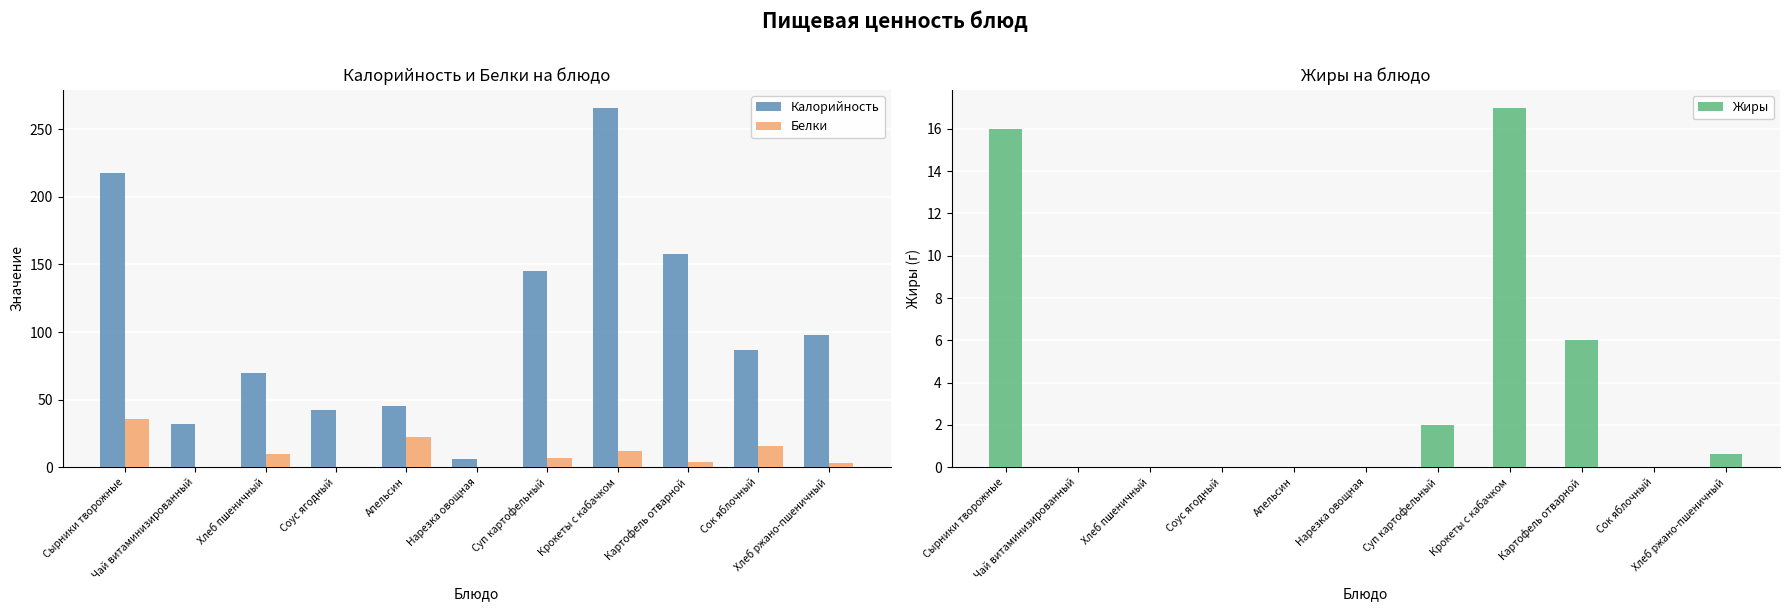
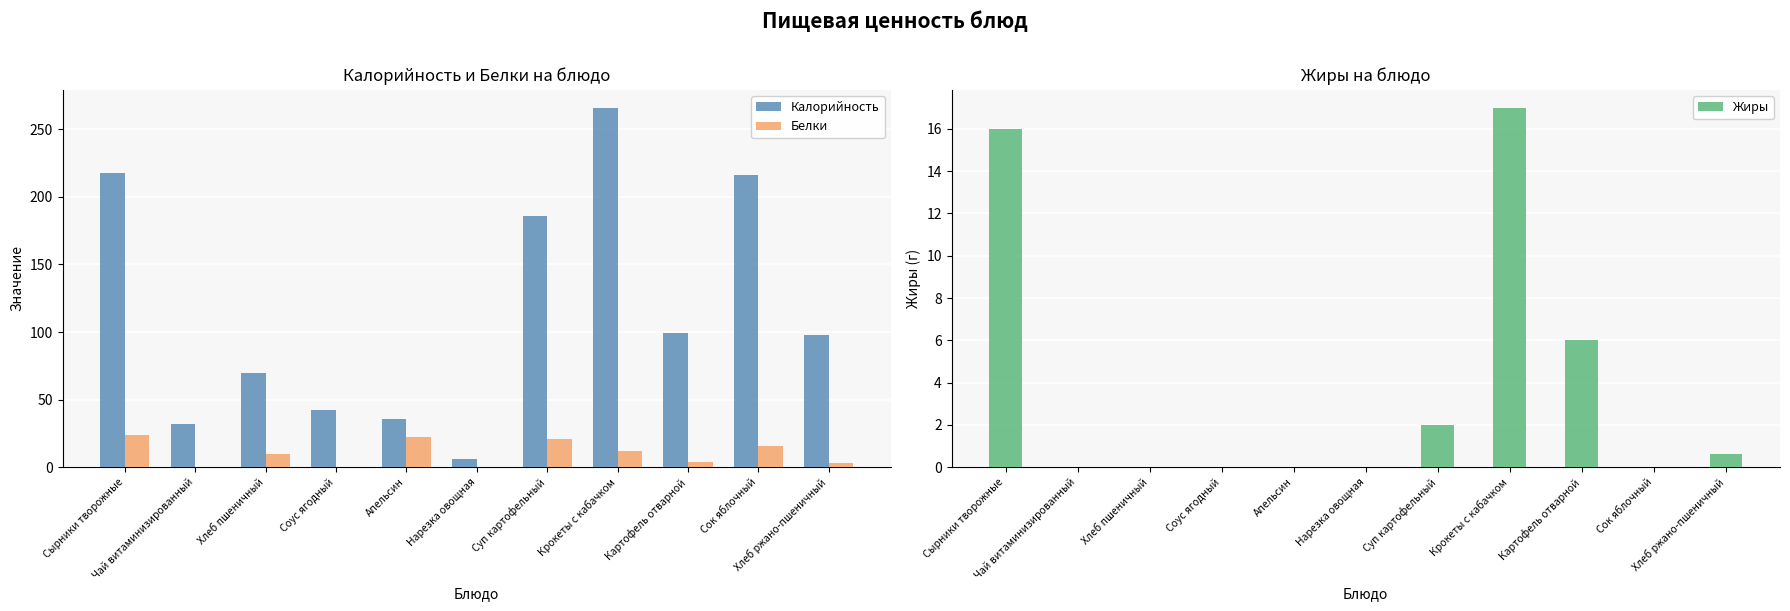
  {
    "Калорийность и Белки на блюдо": {
      "Калорийность": {
        "Сырники творожные": 218,
        "Чай витаминизированный": 32,
        "Хлеб пшеничный": 70,
        "Соус ягодный": 42,
-       "Апельсин": 45,
+       "Апельсин": 36,
        "Нарезка овощная": 6,
-       "Суп картофельный": 145,
+       "Суп картофельный": 186,
        "Крокеты с кабачком": 266,
-       "Картофель отварной": 158,
-       "Сок яблочный": 87,
+       "Картофель отварной": 99,
+       "Сок яблочный": 216,
        "Хлеб ржано-пшеничный": 98
      },
      "Белки": {
-       "Сырники творожные": 36,
+       "Сырники творожные": 24,
        "Чай витаминизированный": 0,
        "Хлеб пшеничный": 10,
        "Соус ягодный": 0,
        "Апельсин": 22,
        "Нарезка овощная": 0,
-       "Суп картофельный": 7,
+       "Суп картофельный": 21,
        "Крокеты с кабачком": 12,
        "Картофель отварной": 4,
        "Сок яблочный": 16,
        "Хлеб ржано-пшеничный": 3
      }
    },
    "Жиры на блюдо": {
      "Сырники творожные": 16.0,
      "Чай витаминизированный": 0.0,
      "Хлеб пшеничный": 0.0,
      "Соус ягодный": 0.0,
      "Апельсин": 0.0,
      "Нарезка овощная": 0.0,
      "Суп картофельный": 2.0,
      "Крокеты с кабачком": 17.0,
      "Картофель отварной": 6.0,
      "Сок яблочный": 0.0,
      "Хлеб ржано-пшеничный": 0.6
    }
  }
